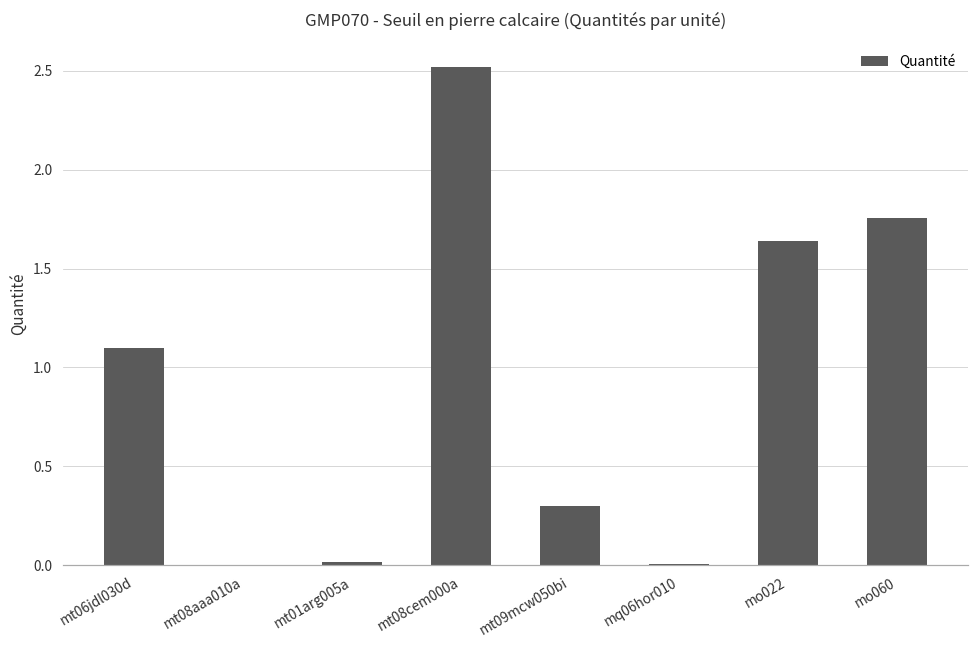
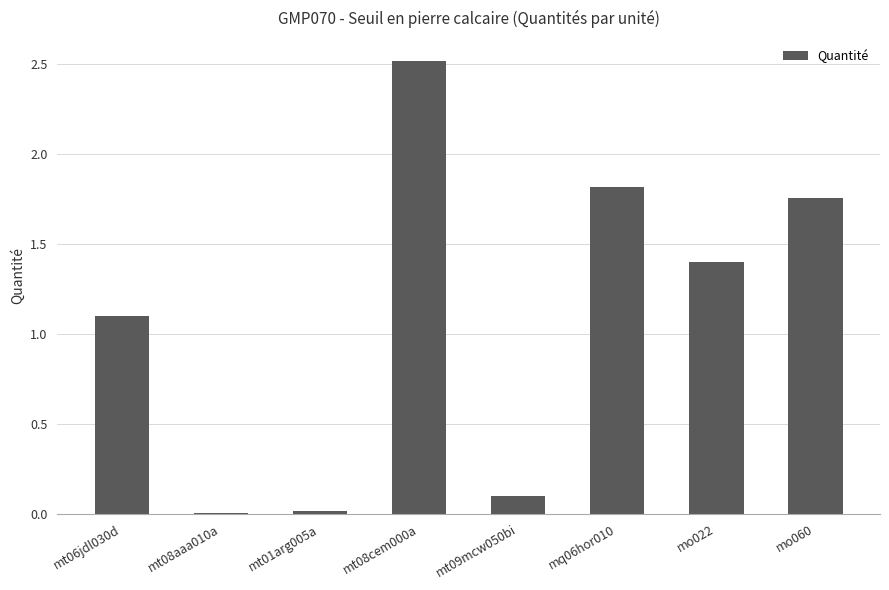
  {
    "mt06jdl030d": 1.10,
    "mt01arg005a": 0.02,
    "mt08cem000a": 2.52,
-   "mt09mcw050bi": 0.3,
-   "mq06hor010": 0.01,
-   "mo022": 1.64,
+   "mt09mcw050bi": 0.1,
+   "mq06hor010": 1.82,
+   "mo022": 1.40,
    "mo060": 1.76
  }
